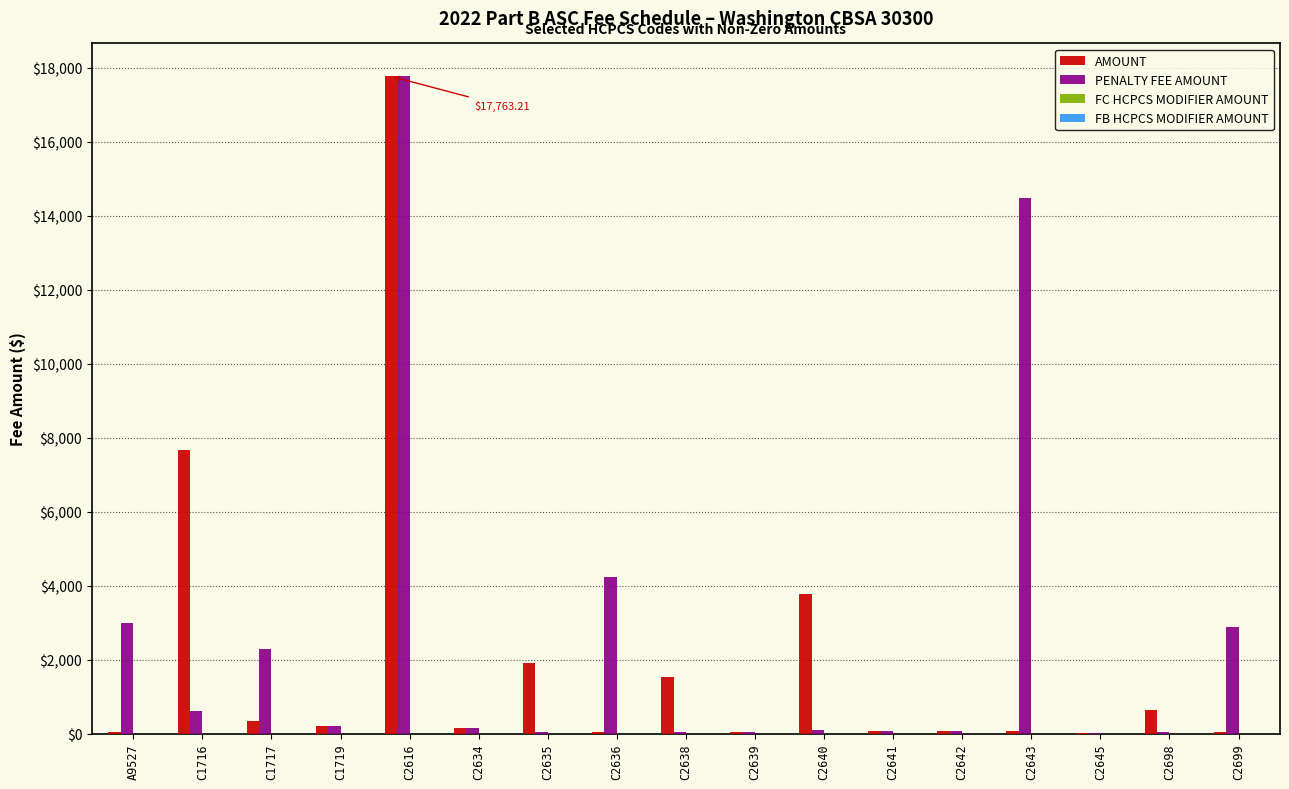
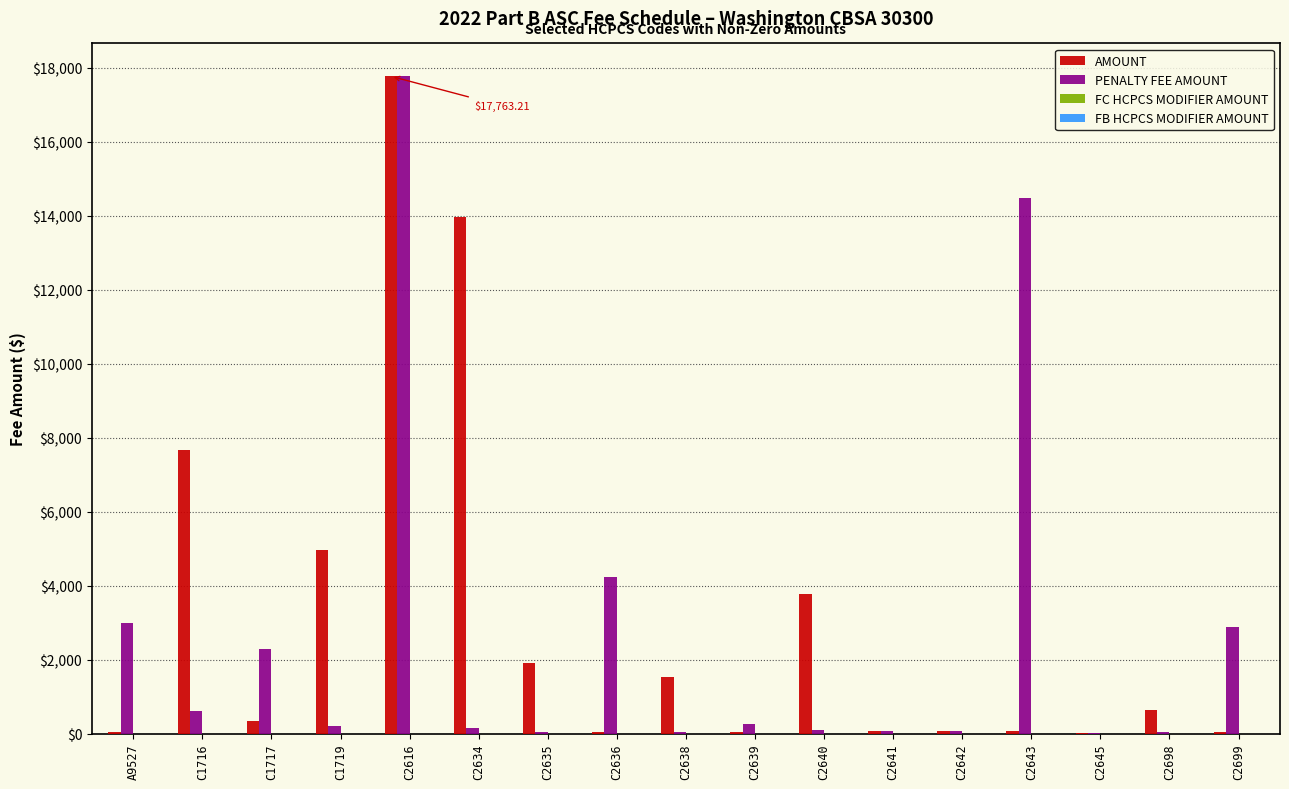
  {
    "AMOUNT": {
      "C1716": "$7,700",
      "C1717": "$300",
-     "C1719": "$200",
+     "C1719": "$5,000",
      "C2616": "$17,800",
-     "C2634": "$200",
+     "C2634": "$14,000",
      "C2635": "$1,900",
      "C2638": "$1,500",
      "C2640": "$3,800",
      "C2641": "$100",
      "C2642": "$100",
      "C2643": "$100",
      "C2698": "$600"
    },
    "PENALTY FEE AMOUNT": {
      "A9527": "$3,000",
      "C1716": "$600",
      "C1717": "$2,300",
      "C1719": "$200",
      "C2634": "$200",
      "C2636": "$4,200",
-     "C2639": "$0",
+     "C2639": "$300",
      "C2640": "$100",
      "C2641": "$100",
      "C2642": "$100",
      "C2643": "$14,500",
      "C2699": "$2,900"
    },
    "FC HCPCS MODIFIER AMOUNT": {
      "A9527": "$0",
      "C1716": "$0",
      "C1717": "$0",
      "C1719": "$0",
      "C2616": "$0",
      "C2634": "$0",
      "C2635": "$0",
      "C2636": "$0",
      "C2638": "$0",
      "C2639": "$0",
      "C2640": "$0",
      "C2641": "$0",
      "C2642": "$0",
      "C2643": "$0",
      "C2645": "$0",
      "C2698": "$0",
      "C2699": "$0"
    },
    "FB HCPCS MODIFIER AMOUNT": {
      "A9527": "$0",
      "C1716": "$0",
      "C1717": "$0",
      "C1719": "$0",
      "C2616": "$0",
      "C2634": "$0",
      "C2635": "$0",
      "C2636": "$0",
      "C2638": "$0",
      "C2639": "$0",
      "C2640": "$0",
      "C2641": "$0",
      "C2642": "$0",
      "C2643": "$0",
      "C2645": "$0",
      "C2698": "$0",
      "C2699": "$0"
    }
  }
